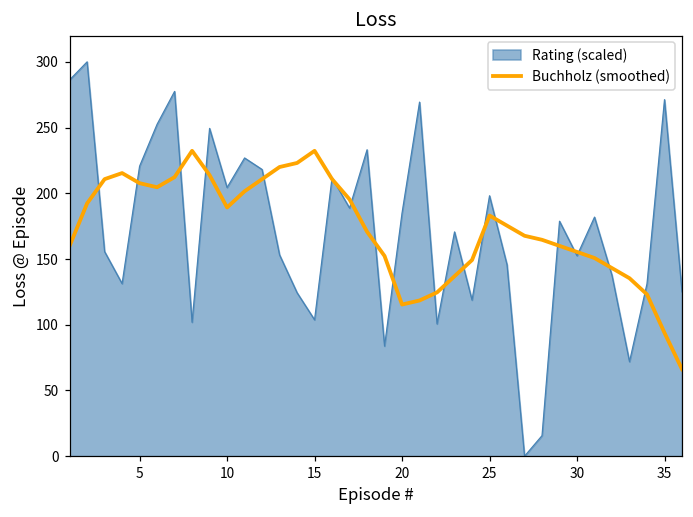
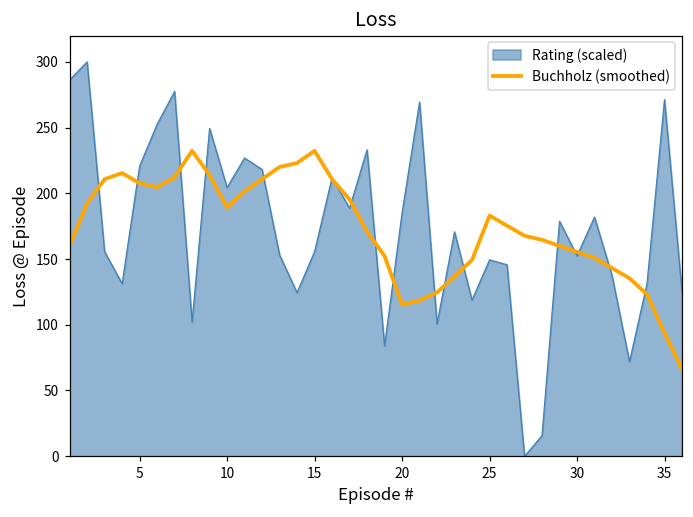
  {
    "Rating (scaled)": {
      "5": 221,
      "10": 204,
-     "15": 104,
+     "15": 156,
      "20": 185,
-     "25": 198,
+     "25": 149,
      "30": 153,
      "35": 271
    },
    "Buchholz (smoothed)": {
      "5": 208,
      "10": 189,
      "15": 232,
      "20": 115,
      "25": 183,
      "30": 155,
      "35": 94
    }
  }
